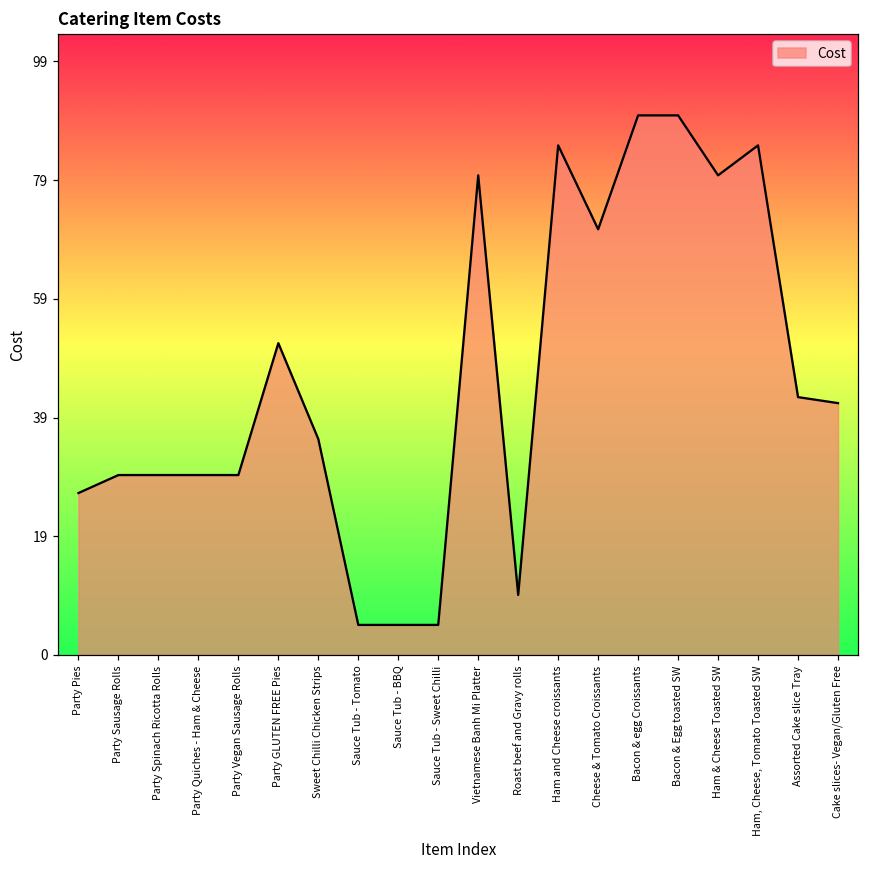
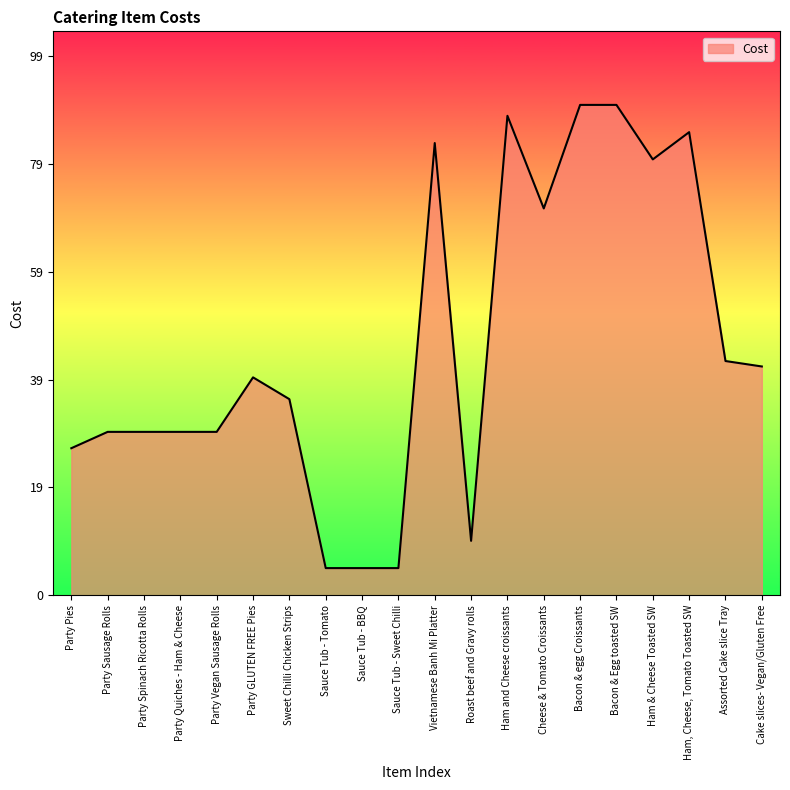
  {
    "Party Pies": 27,
    "Party Sausage Rolls": 30,
    "Party Spinach Ricotta Rolls": 30,
    "Party Quiches - Ham & Cheese": 30,
    "Party Vegan Sausage Rolls": 30,
-   "Party GLUTEN FREE Pies": 52,
+   "Party GLUTEN FREE Pies": 40,
    "Sweet Chilli Chicken Strips": 36,
    "Sauce Tub - Tomato": 5,
    "Sauce Tub - BBQ": 5,
    "Sauce Tub - Sweet Chilli": 5,
-   "Vietnamese Banh Mi Platter": 80,
+   "Vietnamese Banh Mi Platter": 83,
    "Roast beef and Gravy rolls": 10,
-   "Ham and Cheese croissants": 85,
+   "Ham and Cheese croissants": 88,
    "Cheese & Tomato Croissants": 71,
    "Bacon & egg Croissants": 90,
    "Bacon & Egg toasted SW": 90,
    "Ham & Cheese Toasted SW": 80,
    "Ham, Cheese, Tomato Toasted SW": 85,
    "Assorted Cake slice Tray": 43,
    "Cake slices- Vegan/Gluten Free": 42
  }
